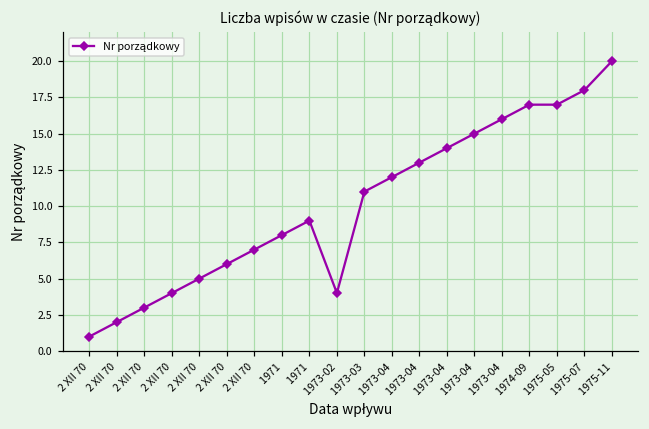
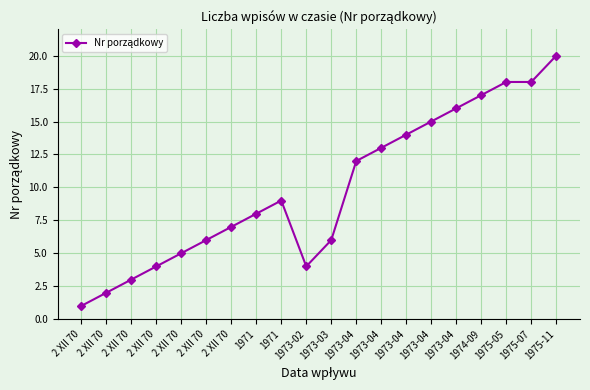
  {
    "1973-02": 4,
-   "1973-03": 11,
+   "1973-03": 6,
    "1974-09": 17,
-   "1975-05": 17,
+   "1975-05": 18,
    "1975-07": 18,
    "1975-11": 20
  }
